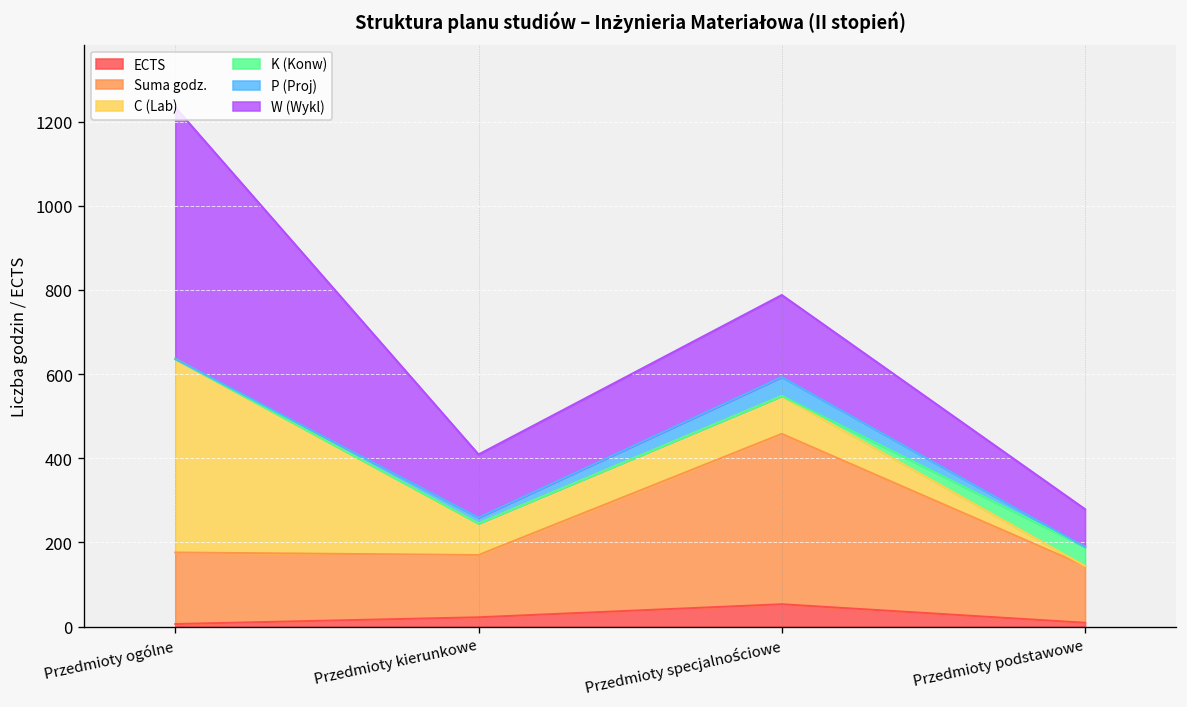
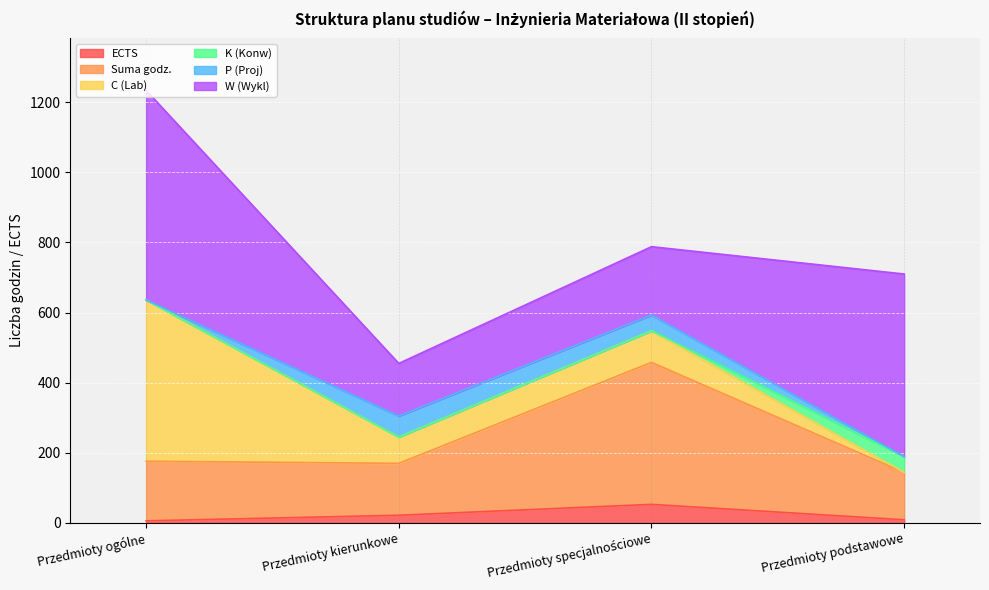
  {
    "ECTS": {
      "Przedmioty ogólne": 10,
      "Przedmioty kierunkowe": 20,
      "Przedmioty specjalnościowe": 50,
      "Przedmioty podstawowe": 10
    },
    "Suma godz.": {
      "Przedmioty ogólne": 170,
      "Przedmioty kierunkowe": 150,
      "Przedmioty specjalnościowe": 410
    },
    "P (Proj)": {
-     "Przedmioty kierunkowe": 10,
+     "Przedmioty kierunkowe": 60,
      "Przedmioty specjalnościowe": 50
    },
    "W (Wykl)": {
      "Przedmioty kierunkowe": 150,
      "Przedmioty specjalnościowe": 200,
-     "Przedmioty podstawowe": 90
+     "Przedmioty podstawowe": 520
    }
  }
